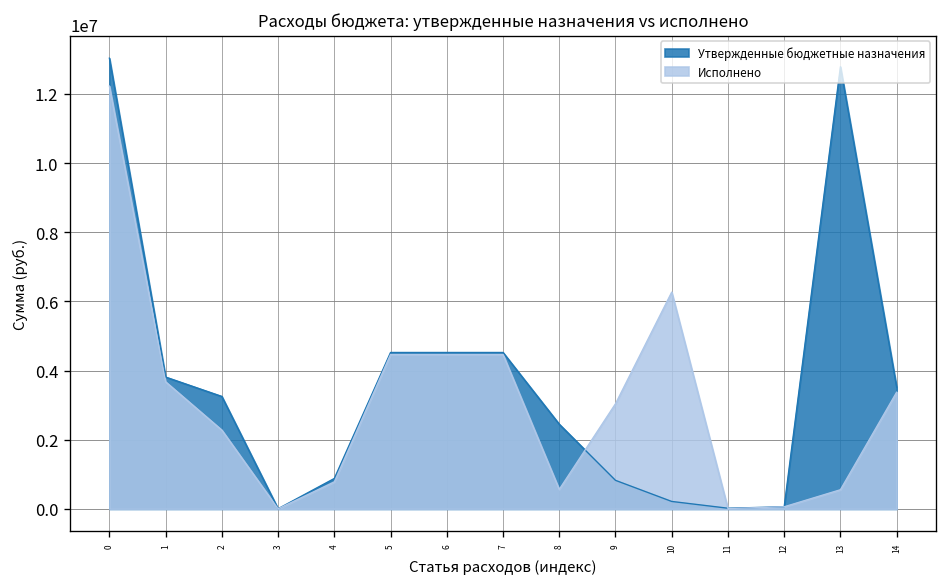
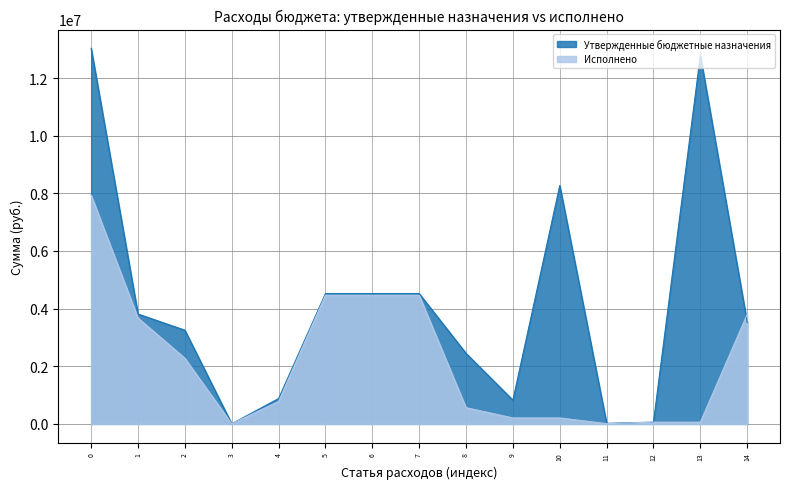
  {
    "Утвержденные бюджетные назначения": {
      "0": 13000000,
      "1": 3800000,
      "2": 3300000,
      "4": 900000,
      "8": 2400000,
      "9": 800000,
-     "10": 200000,
+     "10": 8300000,
      "14": 3500000
    },
    "Исполнено": {
-     "0": 12200000,
+     "0": 7900000,
      "1": 3700000,
      "2": 2300000,
      "4": 800000,
      "8": 600000,
-     "9": 3000000,
-     "10": 6300000,
-     "13": 600000,
-     "14": 3400000
+     "9": 200000,
+     "10": 200000,
+     "13": 100000,
+     "14": 3800000
    }
  }
